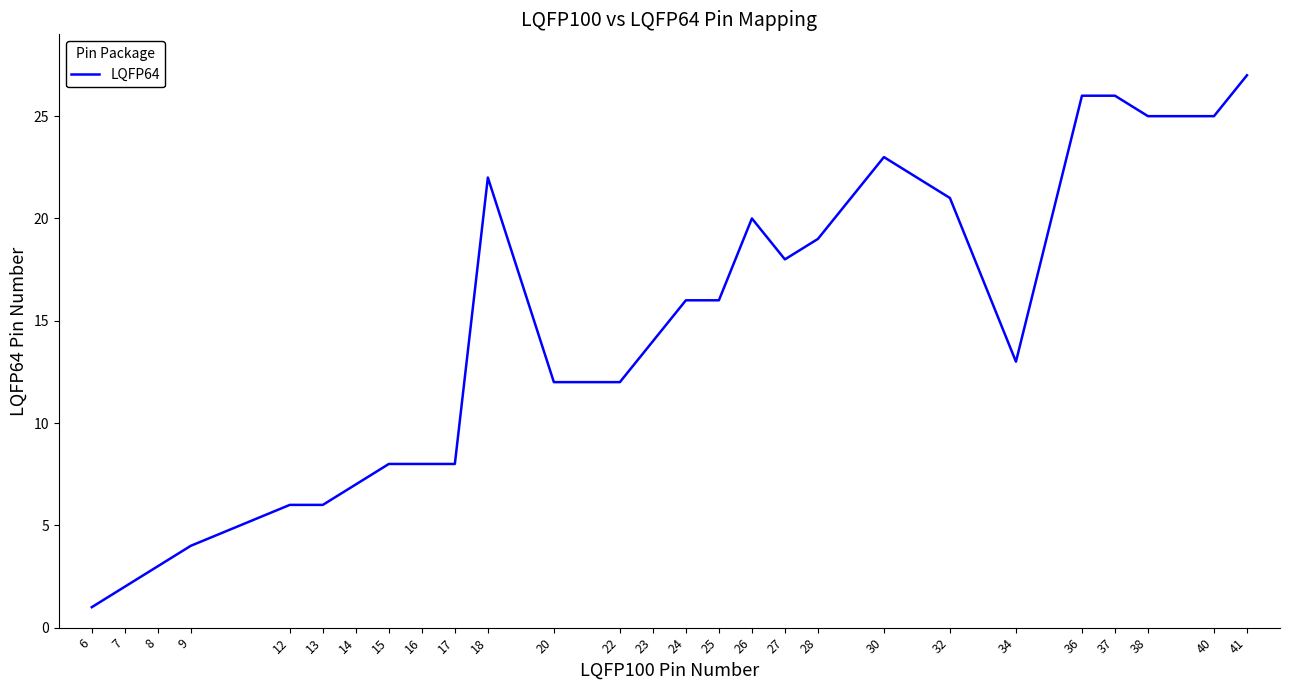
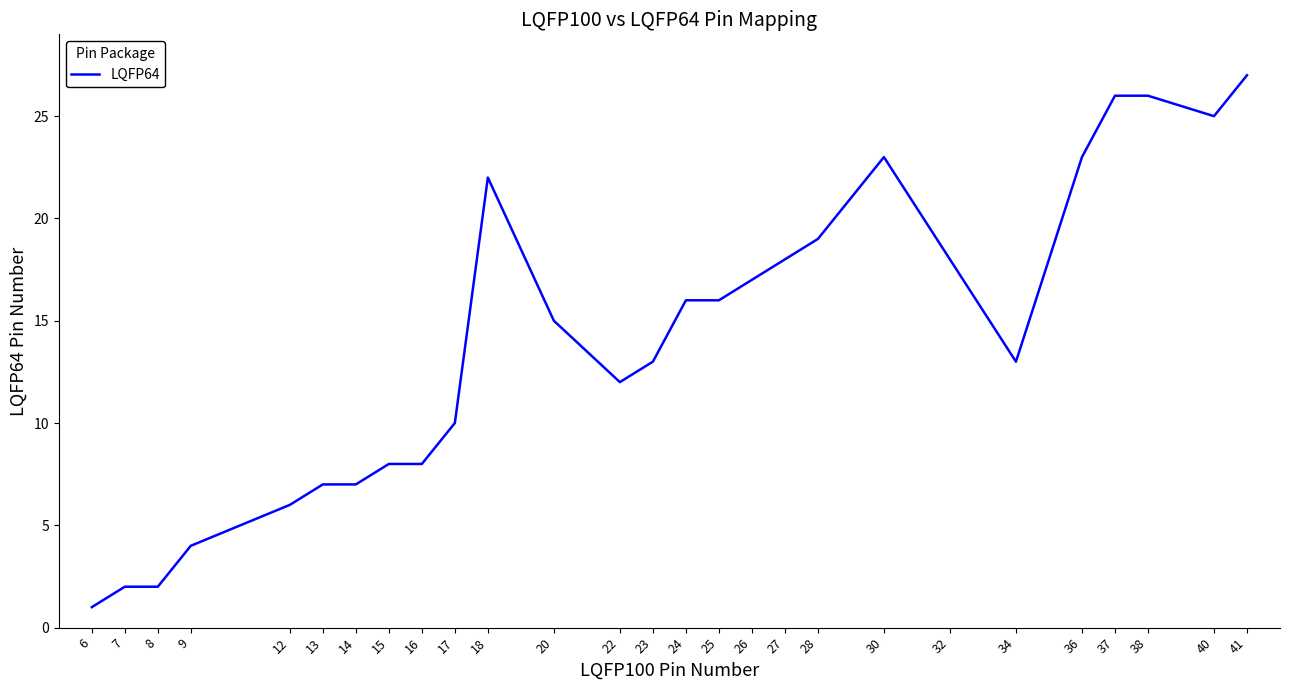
  {
    "6": 1,
    "7": 2,
-   "8": 3,
+   "8": 2,
    "9": 4,
    "12": 6,
-   "13": 6,
+   "13": 7,
    "14": 7,
    "15": 8,
    "16": 8,
-   "17": 8,
+   "17": 10,
    "18": 22,
-   "20": 12,
+   "20": 15,
    "22": 12,
-   "23": 14,
+   "23": 13,
    "24": 16,
    "25": 16,
-   "26": 20,
+   "26": 17,
    "27": 18,
    "28": 19,
    "30": 23,
-   "32": 21,
+   "32": 18,
    "34": 13,
-   "36": 26,
+   "36": 23,
    "37": 26,
-   "38": 25,
+   "38": 26,
    "40": 25,
    "41": 27
  }
